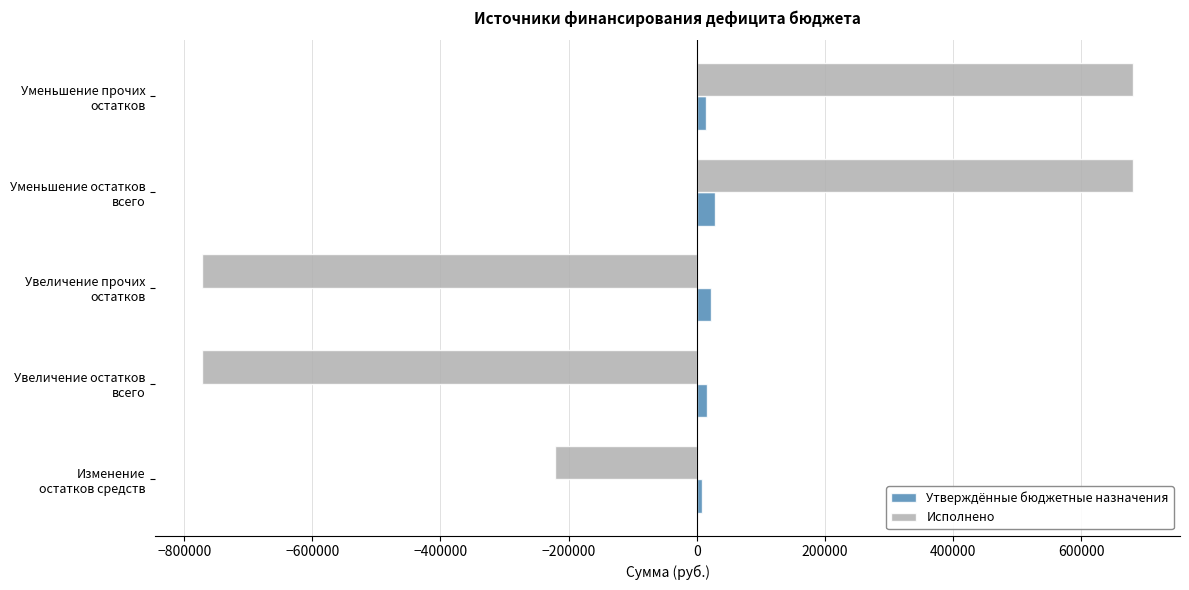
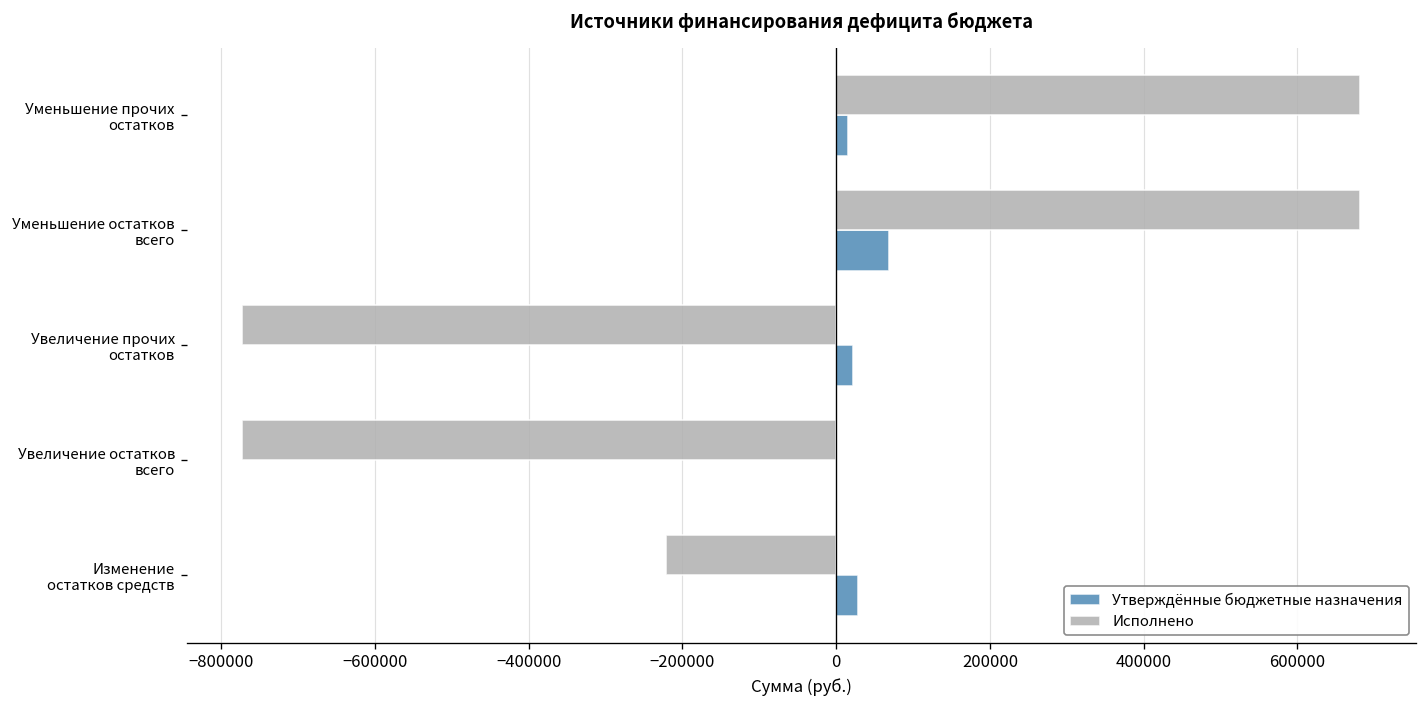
  {
    "Утверждённые бюджетные назначения": {
      "Уменьшение прочих остатков": 10000,
-     "Уменьшение остатков всего": 30000,
+     "Уменьшение остатков всего": 70000,
      "Увеличение прочих остатков": 20000,
-     "Увеличение остатков всего": 20000,
-     "Изменение остатков средств": 10000
+     "Увеличение остатков всего": 0,
+     "Изменение остатков средств": 30000
    },
    "Исполнено": {
      "Уменьшение прочих остатков": 680000,
      "Уменьшение остатков всего": 680000,
      "Увеличение прочих остатков": -770000,
      "Увеличение остатков всего": -770000,
      "Изменение остатков средств": -220000
    }
  }
